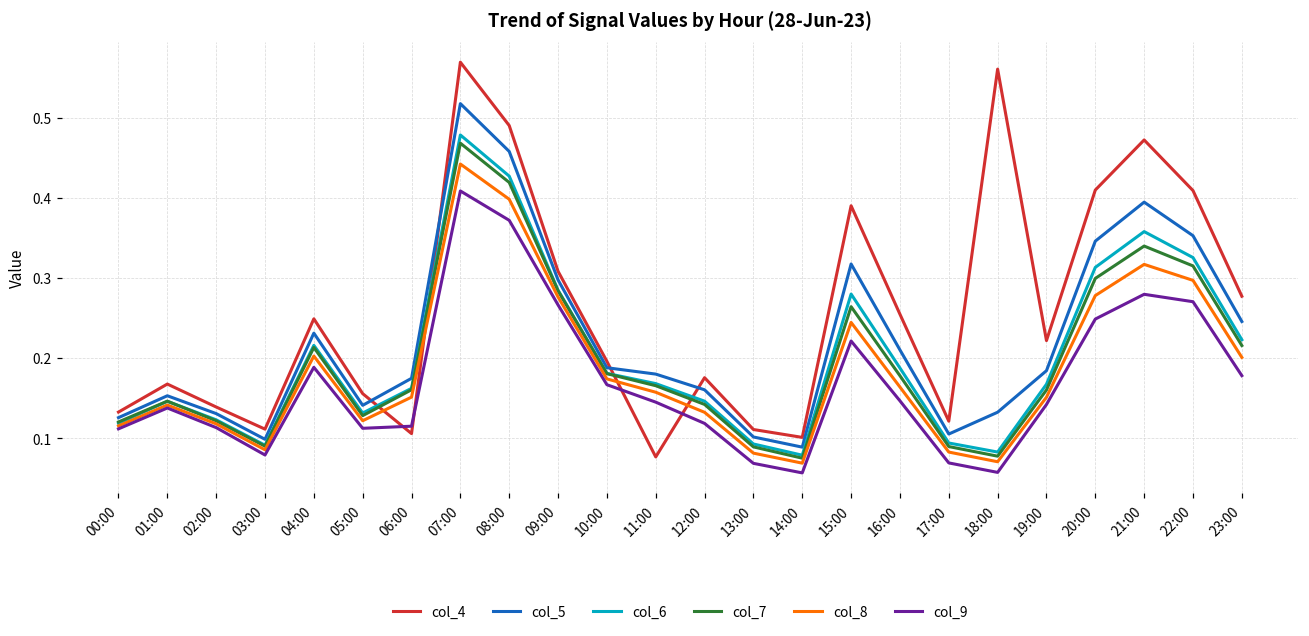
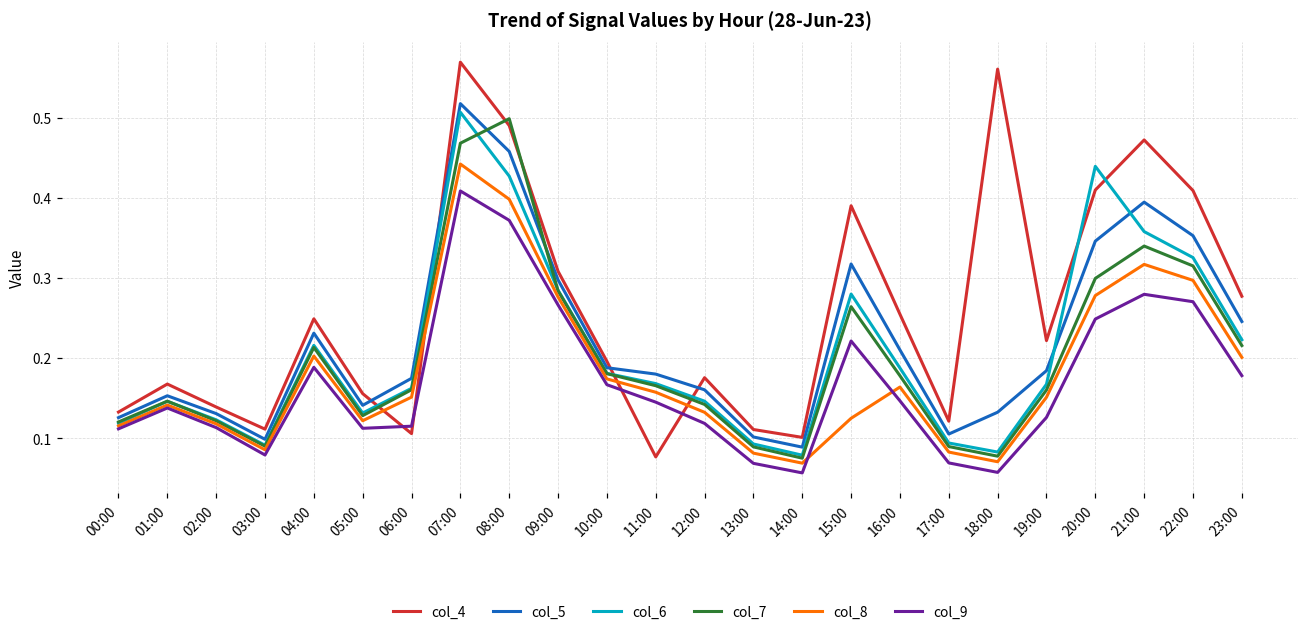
  {
    "col_4": {
      "00:00": 0.13,
      "01:00": 0.17,
      "02:00": 0.14,
      "03:00": 0.11,
      "04:00": 0.25,
      "05:00": 0.16,
      "06:00": 0.11,
      "07:00": 0.57,
      "08:00": 0.49,
      "09:00": 0.31,
      "10:00": 0.20,
      "11:00": 0.08,
      "12:00": 0.18,
      "13:00": 0.11,
      "14:00": 0.10,
      "15:00": 0.39,
      "16:00": 0.26,
      "17:00": 0.12,
      "18:00": 0.56,
      "19:00": 0.22,
      "20:00": 0.41,
      "21:00": 0.47,
      "22:00": 0.41,
      "23:00": 0.28
    },
    "col_5": {
      "00:00": 0.13,
      "01:00": 0.15,
      "02:00": 0.13,
      "03:00": 0.10,
      "04:00": 0.23,
      "05:00": 0.14,
      "06:00": 0.18,
      "07:00": 0.52,
      "08:00": 0.46,
      "09:00": 0.30,
      "10:00": 0.19,
      "11:00": 0.18,
      "12:00": 0.16,
      "13:00": 0.10,
      "14:00": 0.09,
      "15:00": 0.32,
      "16:00": 0.21,
      "17:00": 0.11,
      "18:00": 0.13,
      "19:00": 0.18,
      "20:00": 0.35,
      "21:00": 0.40,
      "22:00": 0.35,
      "23:00": 0.25
    },
    "col_6": {
-     "07:00": 0.48,
+     "07:00": 0.51,
      "08:00": 0.43,
      "12:00": 0.15,
      "13:00": 0.09,
      "14:00": 0.08,
      "15:00": 0.28,
      "16:00": 0.19,
      "17:00": 0.09,
      "18:00": 0.08,
      "19:00": 0.17,
-     "20:00": 0.31,
+     "20:00": 0.44,
      "21:00": 0.36,
      "22:00": 0.33,
      "23:00": 0.22
    },
    "col_7": {
      "07:00": 0.47,
-     "08:00": 0.42,
+     "08:00": 0.50,
      "12:00": 0.14,
      "13:00": 0.09,
      "14:00": 0.08,
      "15:00": 0.26,
      "16:00": 0.18,
      "17:00": 0.09,
      "18:00": 0.08,
      "19:00": 0.16,
      "20:00": 0.30,
      "21:00": 0.34,
      "22:00": 0.32,
      "23:00": 0.22
    },
    "col_8": {
      "01:00": 0.14,
      "02:00": 0.12,
      "03:00": 0.09,
      "04:00": 0.20,
      "05:00": 0.12,
      "06:00": 0.15,
      "07:00": 0.44,
      "08:00": 0.40,
      "09:00": 0.28,
      "10:00": 0.17,
      "11:00": 0.16,
      "12:00": 0.13,
      "13:00": 0.08,
      "14:00": 0.07,
-     "15:00": 0.24,
+     "15:00": 0.13,
      "16:00": 0.16,
      "17:00": 0.08,
      "18:00": 0.07,
      "19:00": 0.15,
      "20:00": 0.28,
      "21:00": 0.32,
      "22:00": 0.30,
      "23:00": 0.20
    },
    "col_9": {
      "00:00": 0.11,
      "01:00": 0.14,
      "02:00": 0.11,
      "03:00": 0.08,
      "04:00": 0.19,
      "05:00": 0.11,
      "06:00": 0.12,
      "07:00": 0.41,
      "08:00": 0.37,
      "09:00": 0.27,
      "10:00": 0.17,
      "11:00": 0.15,
      "12:00": 0.12,
      "13:00": 0.07,
      "14:00": 0.06,
      "15:00": 0.22,
      "16:00": 0.15,
      "17:00": 0.07,
      "18:00": 0.06,
-     "19:00": 0.14,
+     "19:00": 0.13,
      "20:00": 0.25,
      "21:00": 0.28,
      "22:00": 0.27,
      "23:00": 0.18
    }
  }
